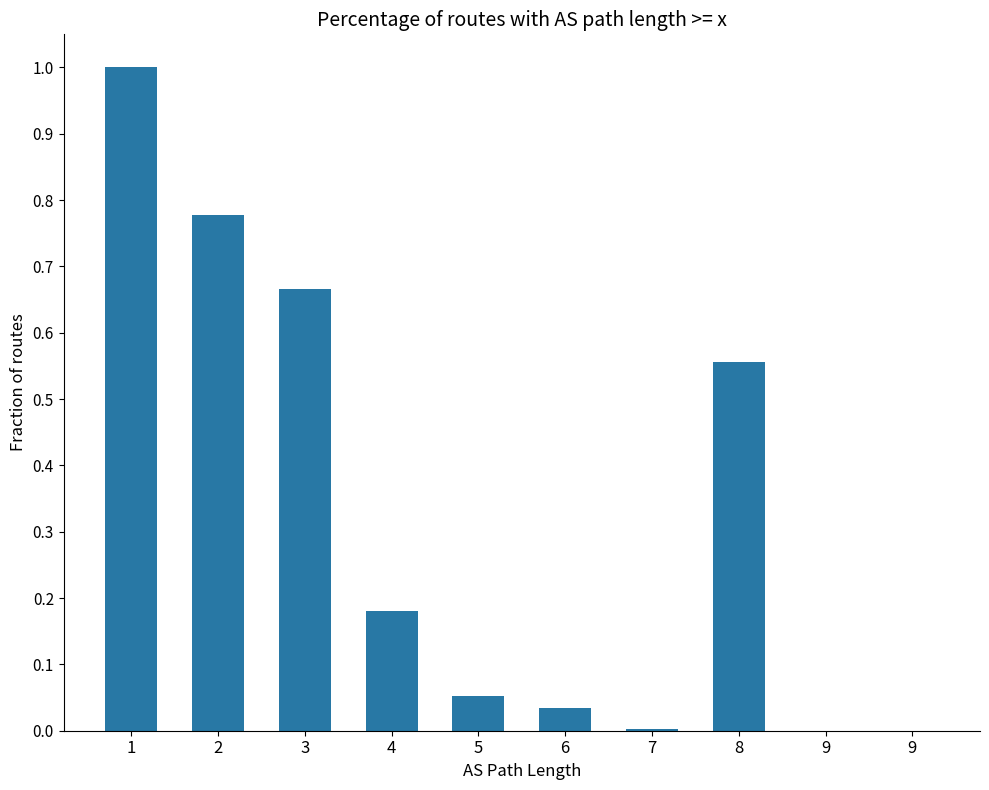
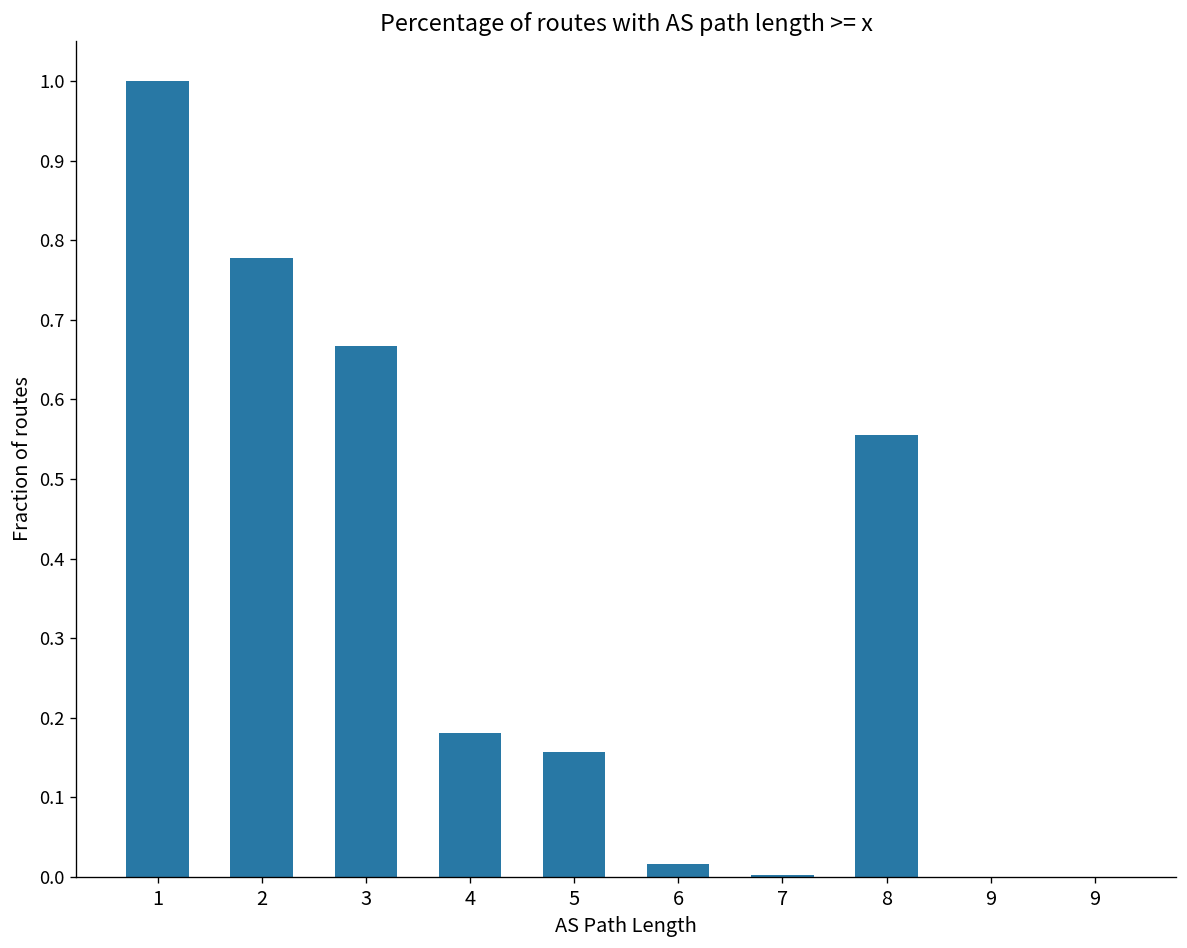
  {
    "1": 1.00,
    "2": 0.78,
    "3": 0.67,
    "4": 0.18,
-   "5": 0.05,
-   "6": 0.03,
+   "5": 0.16,
+   "6": 0.02,
    "8": 0.56
  }
